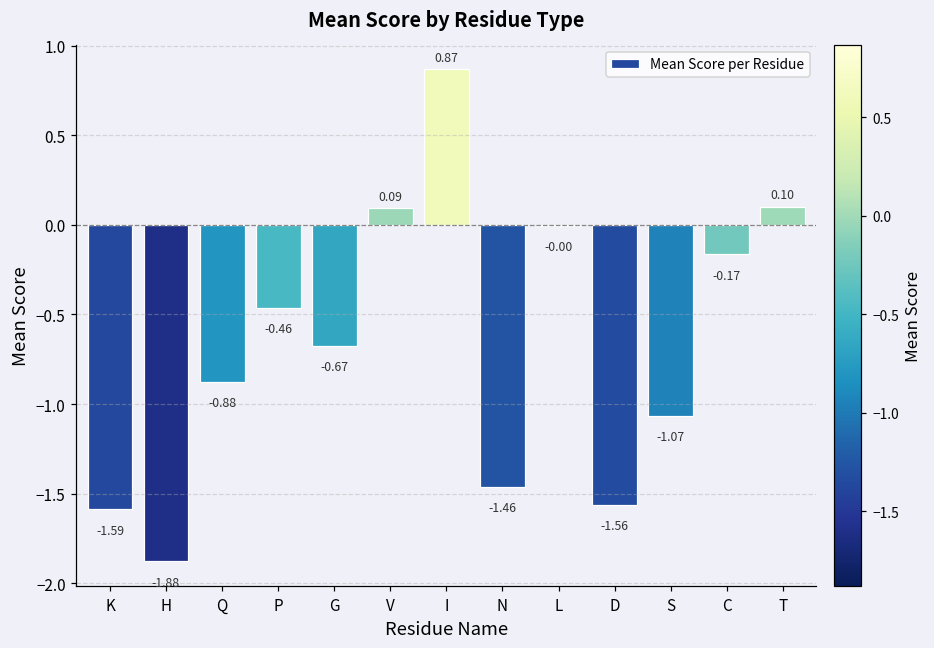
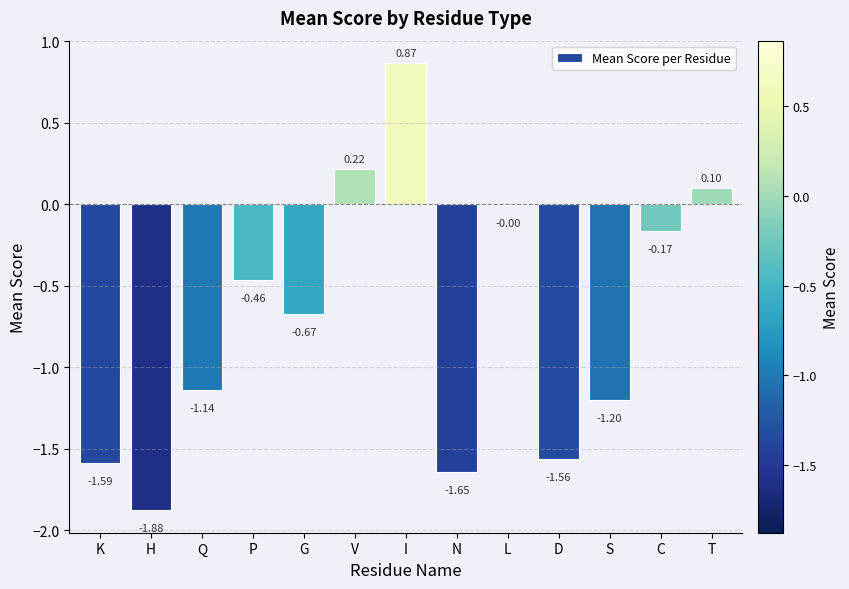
  {
    "K": -1.59,
    "H": -1.88,
-   "Q": -0.88,
+   "Q": -1.14,
    "P": -0.46,
    "G": -0.67,
-   "V": 0.09,
+   "V": 0.22,
    "I": 0.87,
-   "N": -1.46,
+   "N": -1.65,
    "L": -0.00,
    "D": -1.56,
-   "S": -1.07,
+   "S": -1.20,
    "C": -0.17,
    "T": 0.10
  }
